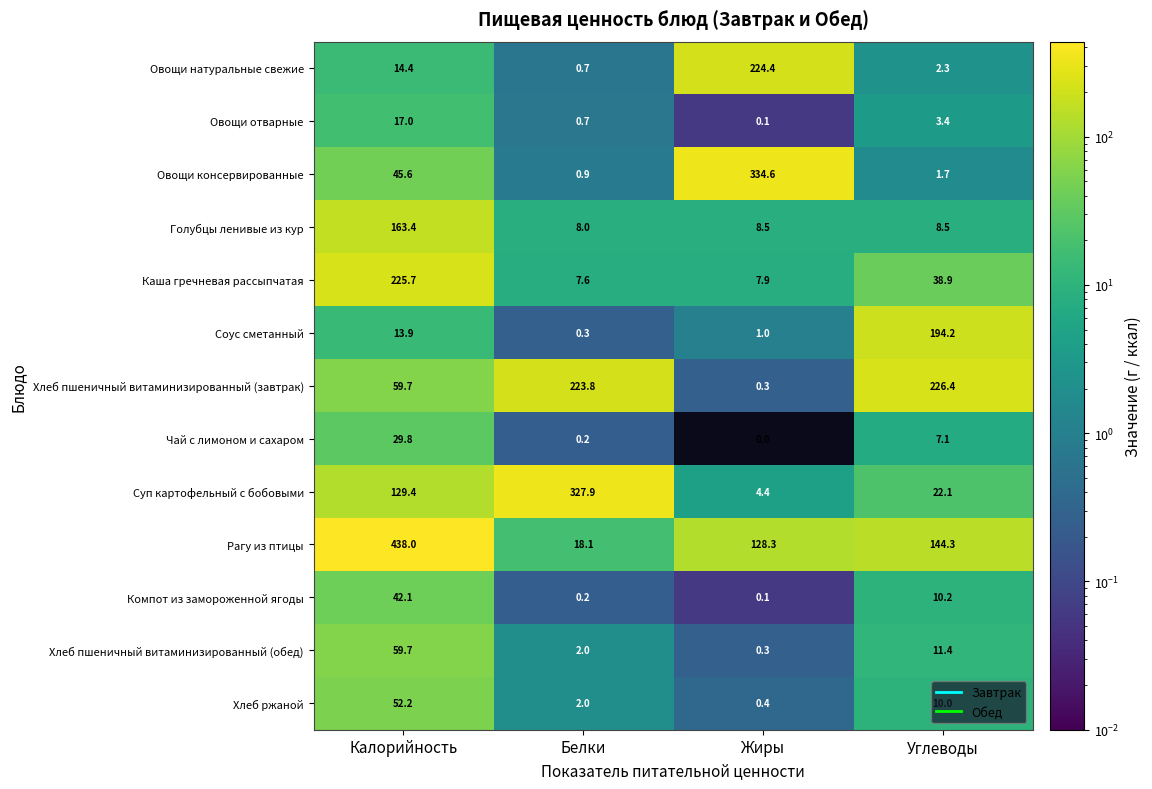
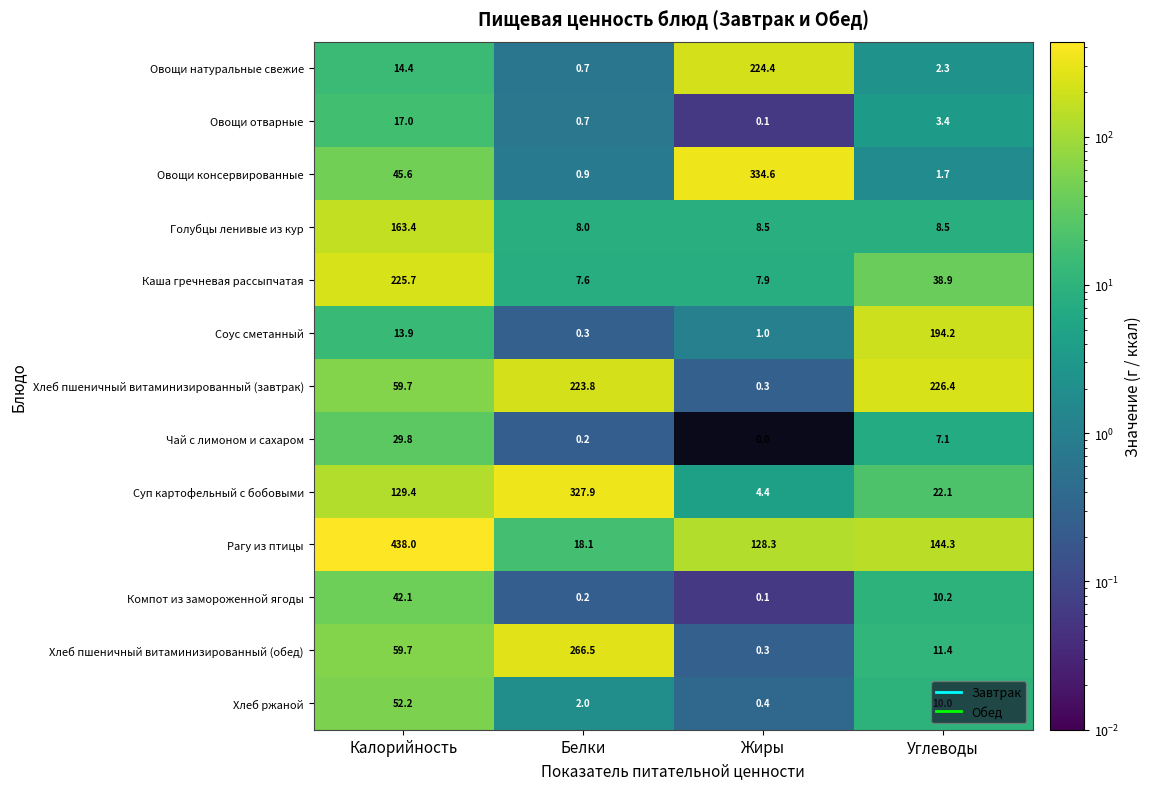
  {
    "Овощи натуральные свежие": {
      "Калорийность": 14.4,
      "Белки": 0.7,
      "Жиры": 224.4,
      "Углеводы": 2.3
    },
    "Овощи отварные": {
      "Калорийность": 17.0,
      "Белки": 0.7,
      "Жиры": 0.1,
      "Углеводы": 3.4
    },
    "Овощи консервированные": {
      "Калорийность": 45.6,
      "Белки": 0.9,
      "Жиры": 334.6,
      "Углеводы": 1.7
    },
    "Голубцы ленивые из кур": {
      "Калорийность": 163.4,
      "Белки": 8.0,
      "Жиры": 8.5,
      "Углеводы": 8.5
    },
    "Каша гречневая рассыпчатая": {
      "Калорийность": 225.7,
      "Белки": 7.6,
      "Жиры": 7.9,
      "Углеводы": 38.9
    },
    "Соус сметанный": {
      "Калорийность": 13.9,
      "Белки": 0.3,
      "Жиры": 1.0,
      "Углеводы": 194.2
    },
    "Хлеб пшеничный витаминизированный (завтрак)": {
      "Калорийность": 59.7,
      "Белки": 223.8,
      "Жиры": 0.3,
      "Углеводы": 226.4
    },
    "Чай с лимоном и сахаром": {
      "Калорийность": 29.8,
      "Белки": 0.2,
      "Углеводы": 7.1
    },
    "Суп картофельный с бобовыми": {
      "Калорийность": 129.4,
      "Белки": 327.9,
      "Жиры": 4.4,
      "Углеводы": 22.1
    },
    "Рагу из птицы": {
      "Калорийность": 438.0,
      "Белки": 18.1,
      "Жиры": 128.3,
      "Углеводы": 144.3
    },
    "Компот из замороженной ягоды": {
      "Калорийность": 42.1,
      "Белки": 0.2,
      "Жиры": 0.1,
      "Углеводы": 10.2
    },
    "Хлеб пшеничный витаминизированный (обед)": {
      "Калорийность": 59.7,
-     "Белки": 2.0,
+     "Белки": 266.5,
      "Жиры": 0.3,
      "Углеводы": 11.4
    },
    "Хлеб ржаной": {
      "Калорийность": 52.2,
      "Белки": 2.0,
      "Жиры": 0.4
    }
  }
